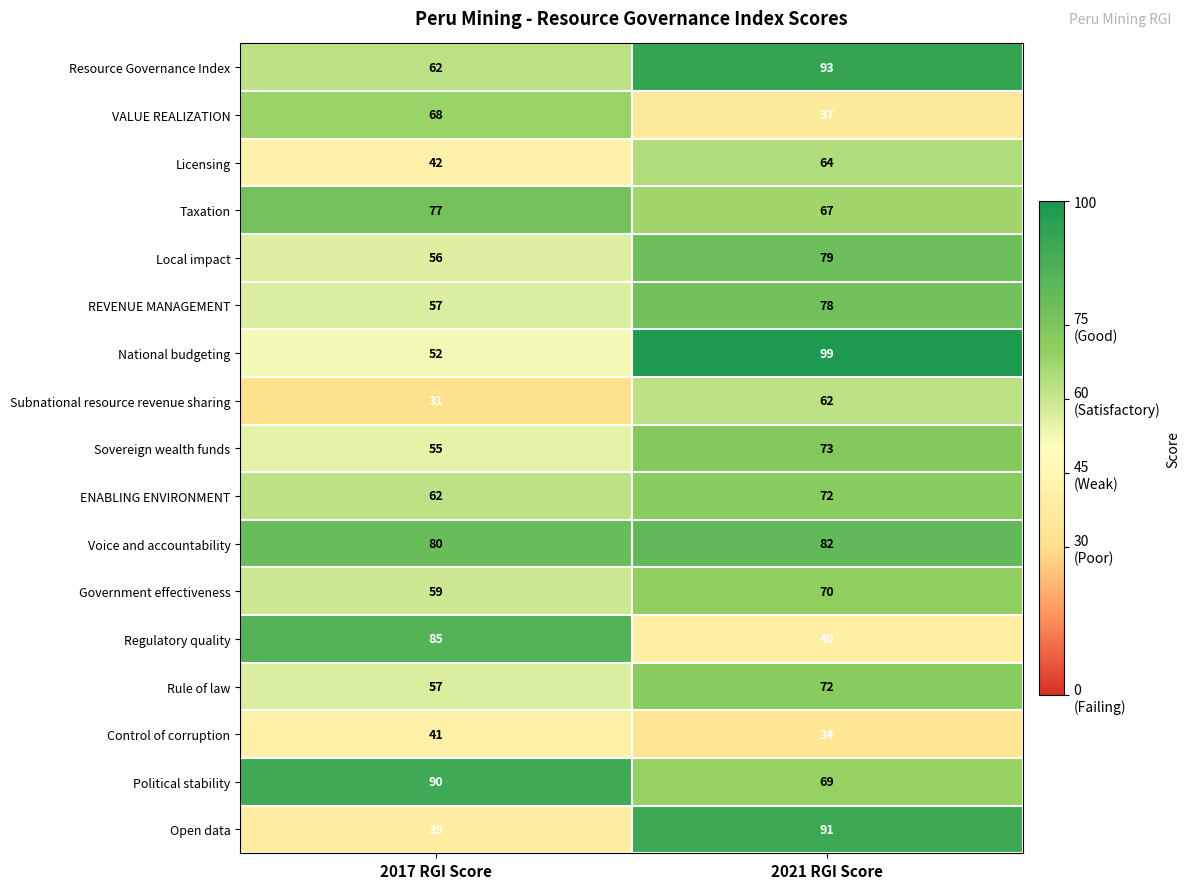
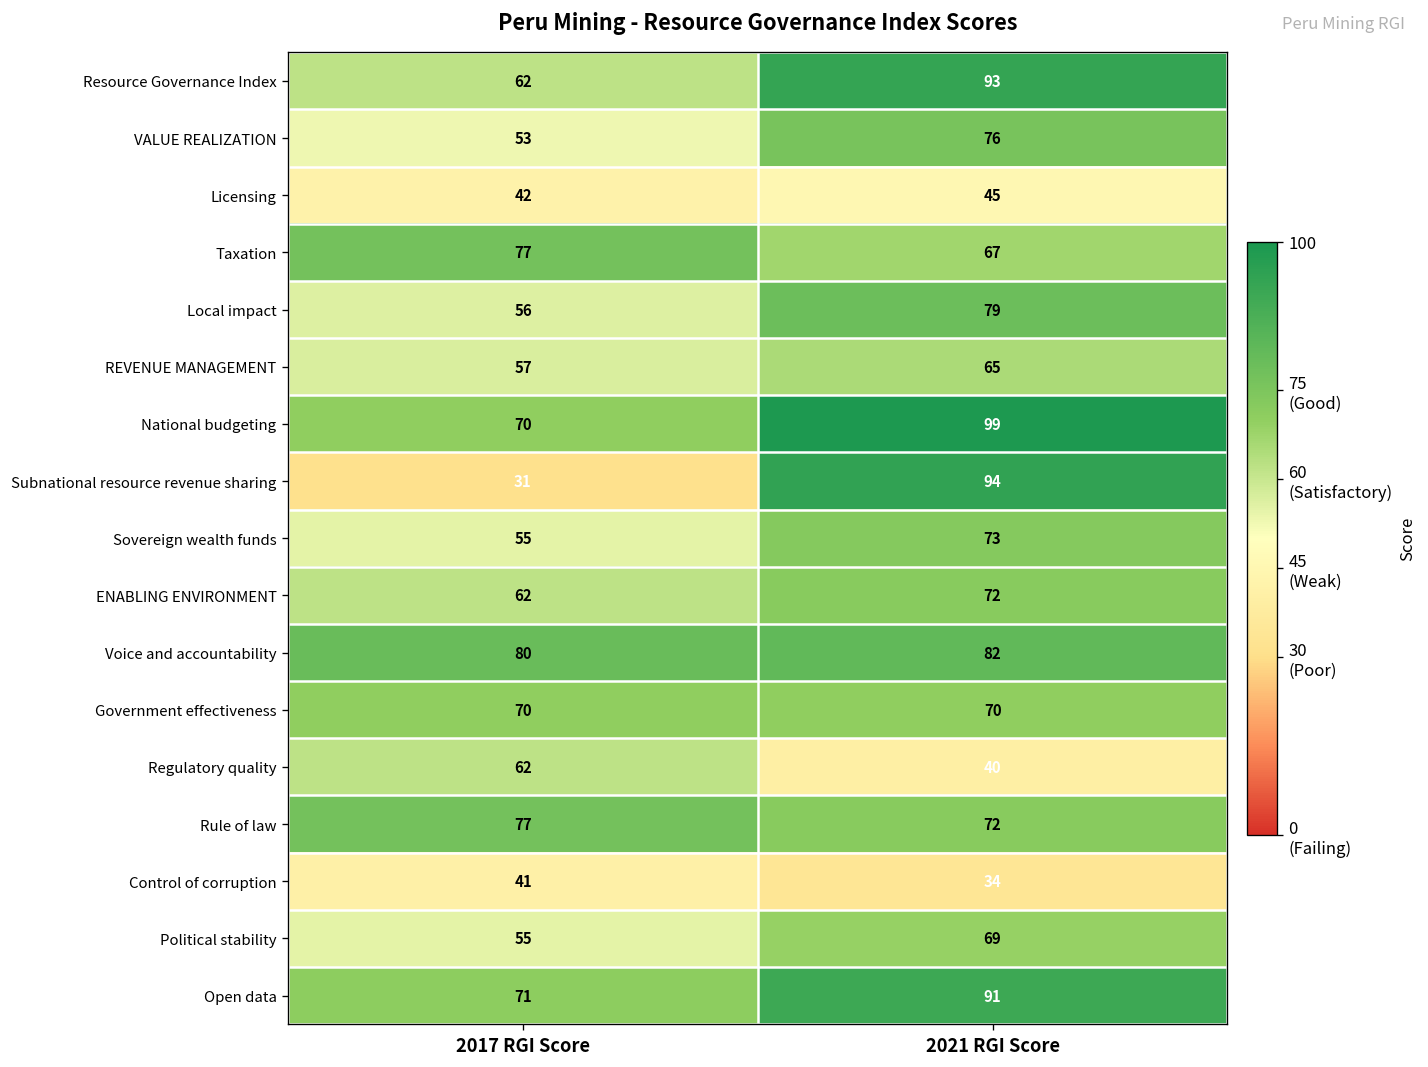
  {
    "Resource Governance Index": {
      "2017 RGI Score": 62,
      "2021 RGI Score": 93
    },
    "VALUE REALIZATION": {
-     "2017 RGI Score": 68,
-     "2021 RGI Score": 37
+     "2017 RGI Score": 53,
+     "2021 RGI Score": 76
    },
    "Licensing": {
      "2017 RGI Score": 42,
-     "2021 RGI Score": 64
+     "2021 RGI Score": 45
    },
    "Taxation": {
      "2017 RGI Score": 77,
      "2021 RGI Score": 67
    },
    "Local impact": {
      "2017 RGI Score": 56,
      "2021 RGI Score": 79
    },
    "REVENUE MANAGEMENT": {
      "2017 RGI Score": 57,
-     "2021 RGI Score": 78
+     "2021 RGI Score": 65
    },
    "National budgeting": {
-     "2017 RGI Score": 52,
+     "2017 RGI Score": 70,
      "2021 RGI Score": 99
    },
    "Subnational resource revenue sharing": {
      "2017 RGI Score": 31,
-     "2021 RGI Score": 62
+     "2021 RGI Score": 94
    },
    "Sovereign wealth funds": {
      "2017 RGI Score": 55,
      "2021 RGI Score": 73
    },
    "ENABLING ENVIRONMENT": {
      "2017 RGI Score": 62,
      "2021 RGI Score": 72
    },
    "Voice and accountability": {
      "2017 RGI Score": 80,
      "2021 RGI Score": 82
    },
    "Government effectiveness": {
-     "2017 RGI Score": 59,
+     "2017 RGI Score": 70,
      "2021 RGI Score": 70
    },
    "Regulatory quality": {
-     "2017 RGI Score": 85,
+     "2017 RGI Score": 62,
      "2021 RGI Score": 40
    },
    "Rule of law": {
-     "2017 RGI Score": 57,
+     "2017 RGI Score": 77,
      "2021 RGI Score": 72
    },
    "Control of corruption": {
      "2017 RGI Score": 41,
      "2021 RGI Score": 34
    },
    "Political stability": {
-     "2017 RGI Score": 90,
+     "2017 RGI Score": 55,
      "2021 RGI Score": 69
    },
    "Open data": {
-     "2017 RGI Score": 39,
+     "2017 RGI Score": 71,
      "2021 RGI Score": 91
    }
  }
